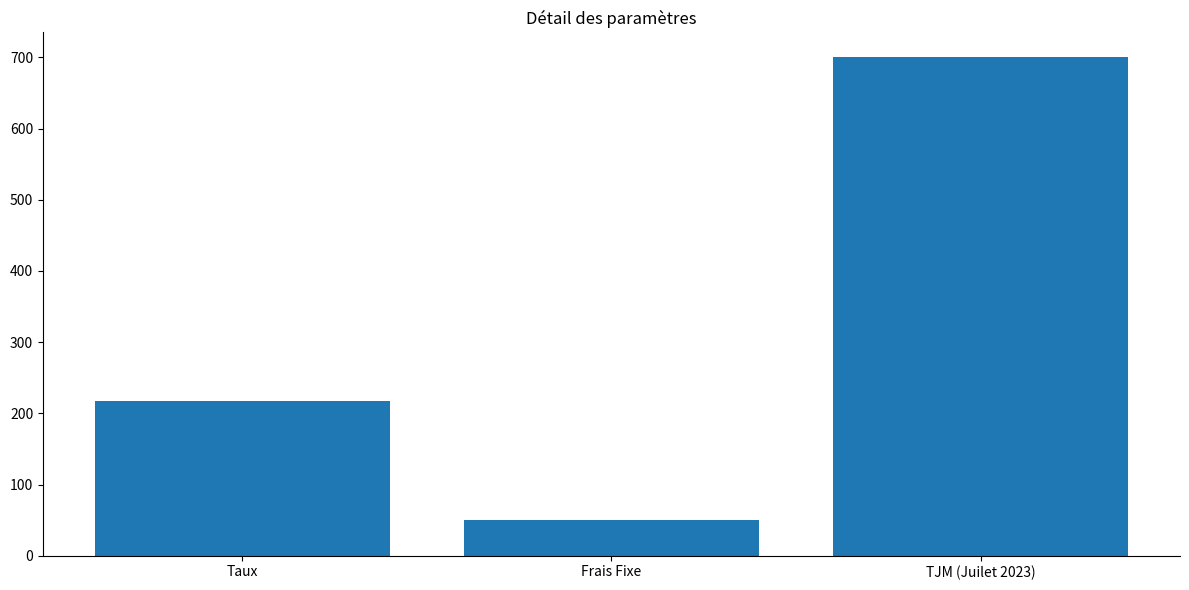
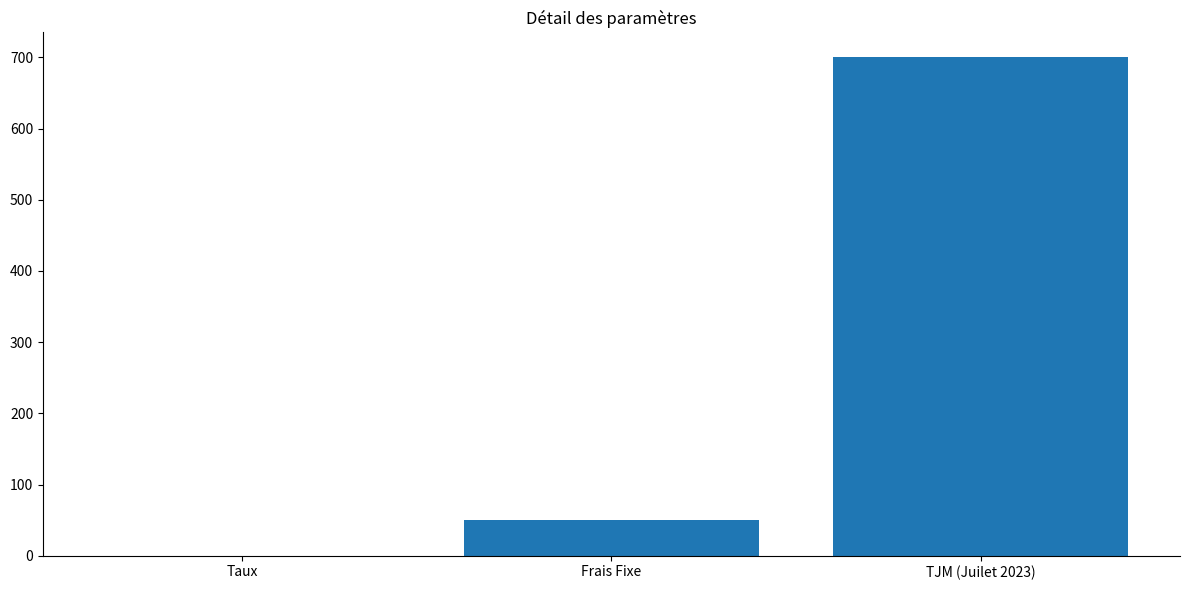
  {
-   "Taux": 220,
+   "Taux": 0,
    "Frais Fixe": 50,
    "TJM (Juilet 2023)": 700
  }
